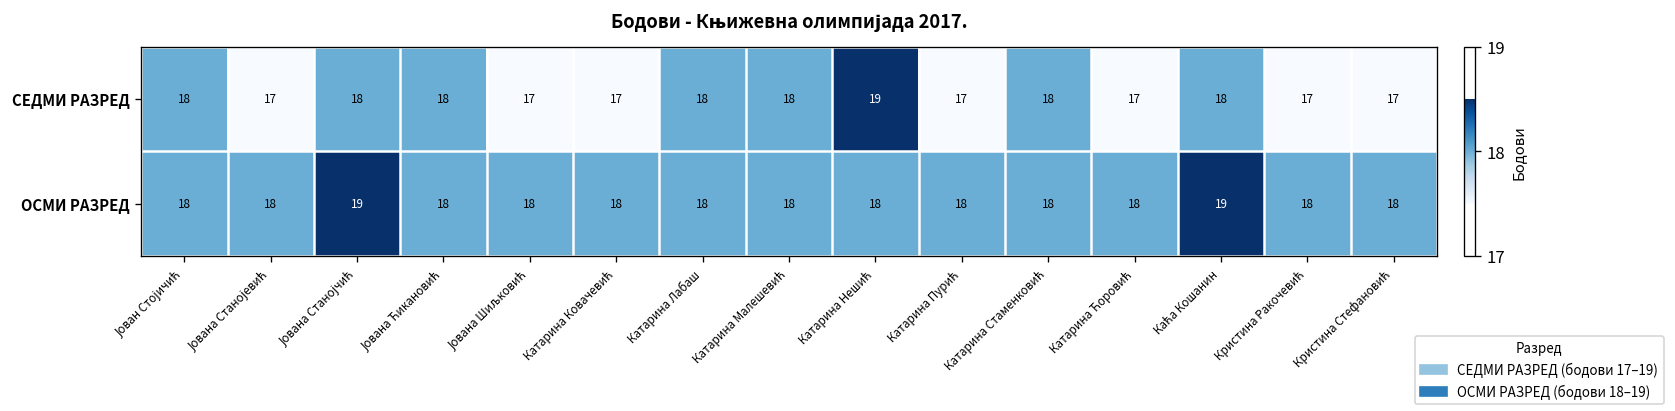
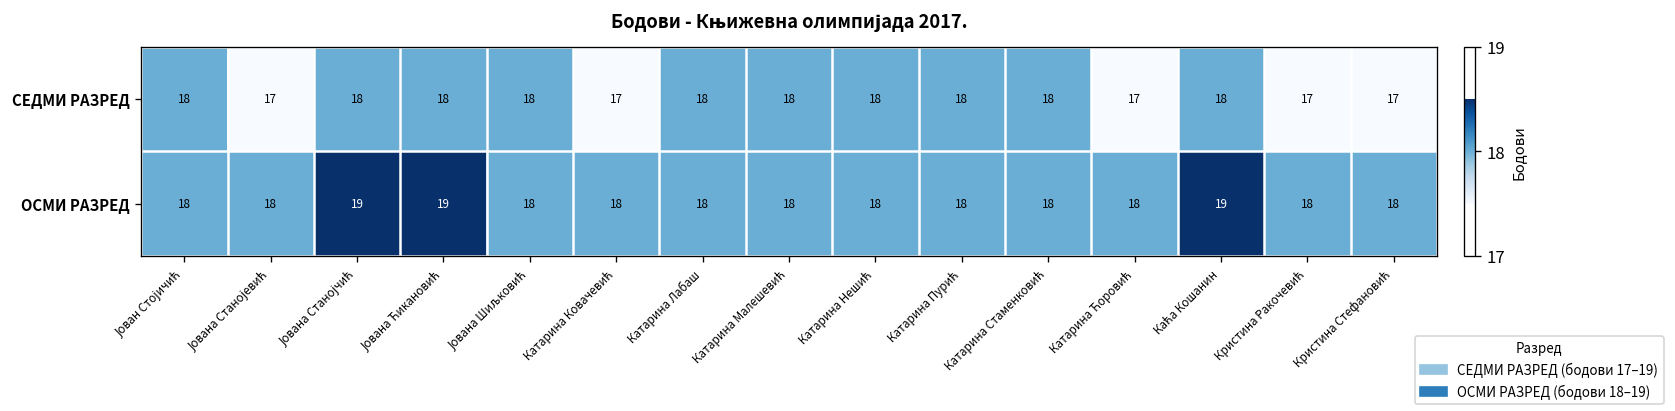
  {
    "СЕДМИ РАЗРЕД": {
      "Јован Стојичић": 18,
      "Јована Станојевић": 17,
      "Јована Станојчић": 18,
      "Јована Ћикановић": 18,
-     "Јована Шиљковић": 17,
+     "Јована Шиљковић": 18,
      "Катарина Ковачевић": 17,
      "Катарина Лабаш": 18,
      "Катарина Малешевић": 18,
-     "Катарина Нешић": 19,
-     "Катарина Пурић": 17,
+     "Катарина Нешић": 18,
+     "Катарина Пурић": 18,
      "Катарина Стаменковић": 18,
      "Катарина Ћоровић": 17,
      "Каћа Кошанин": 18,
      "Кристина Ракочевић": 17,
      "Кристина Стефановић": 17
    },
    "ОСМИ РАЗРЕД": {
      "Јован Стојичић": 18,
      "Јована Станојевић": 18,
      "Јована Станојчић": 19,
-     "Јована Ћикановић": 18,
+     "Јована Ћикановић": 19,
      "Јована Шиљковић": 18,
      "Катарина Ковачевић": 18,
      "Катарина Лабаш": 18,
      "Катарина Малешевић": 18,
      "Катарина Нешић": 18,
      "Катарина Пурић": 18,
      "Катарина Стаменковић": 18,
      "Катарина Ћоровић": 18,
      "Каћа Кошанин": 19,
      "Кристина Ракочевић": 18,
      "Кристина Стефановић": 18
    }
  }
